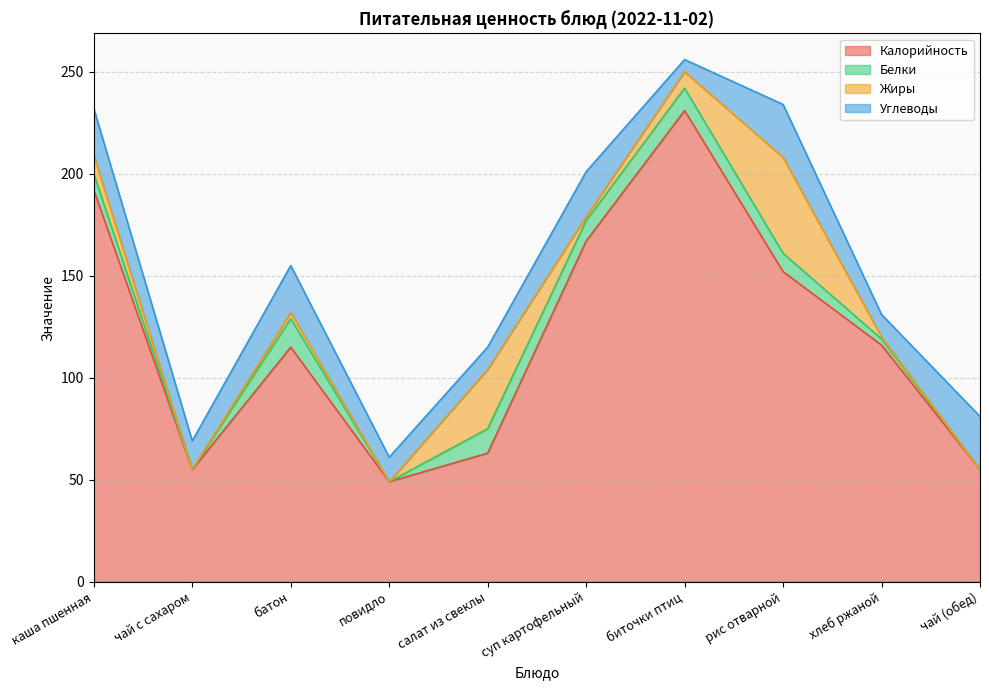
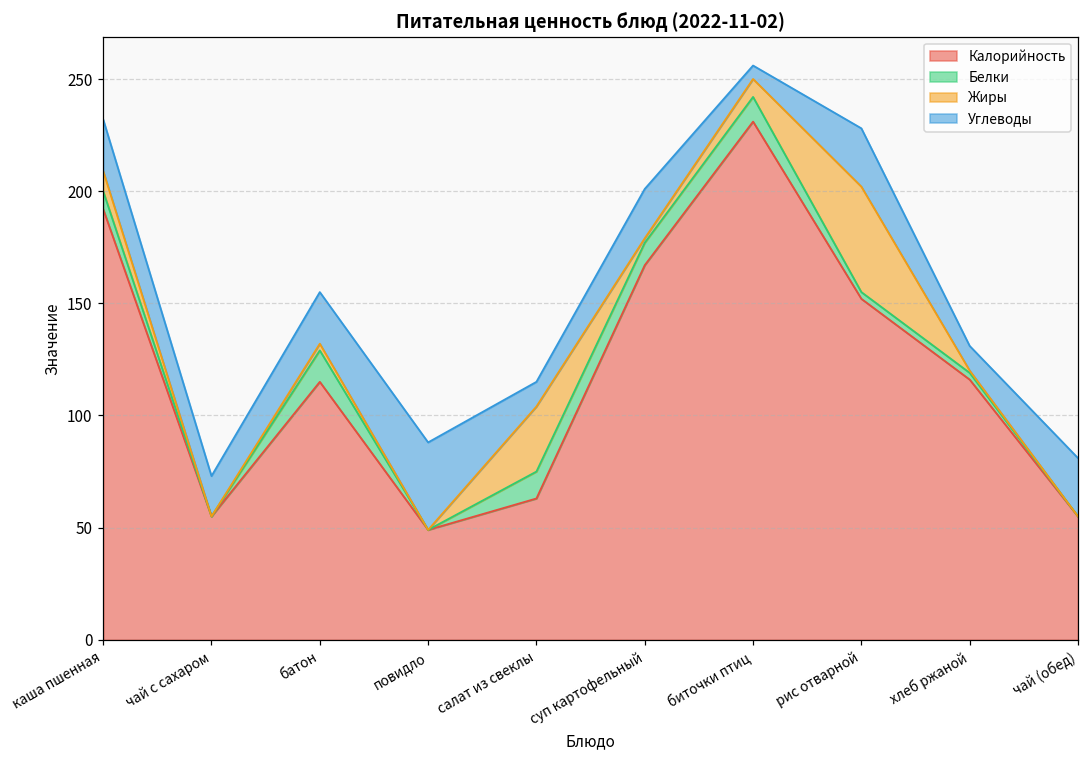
  {
    "Калорийность": {
      "каша пшенная": 192,
      "батон": 115,
      "салат из свеклы": 63,
      "суп картофельный": 167,
      "биточки птиц": 231,
      "рис отварной": 152,
      "хлеб ржаной": 116
    },
    "Белки": {
      "каша пшенная": 8,
      "батон": 14,
      "салат из свеклы": 12,
      "суп картофельный": 10,
      "биточки птиц": 11,
-     "рис отварной": 9
+     "рис отварной": 3
    },
    "Жиры": {
      "каша пшенная": 9,
      "батон": 3,
      "салат из свеклы": 29,
      "суп картофельный": 2,
      "биточки птиц": 8,
      "рис отварной": 47
    },
    "Углеводы": {
      "каша пшенная": 23,
-     "чай с сахаром": 14,
+     "чай с сахаром": 18,
      "батон": 23,
-     "повидло": 12,
+     "повидло": 39,
      "салат из свеклы": 11,
      "суп картофельный": 22,
      "биточки птиц": 6,
      "рис отварной": 26,
      "хлеб ржаной": 11,
      "чай (обед)": 26
    }
  }
